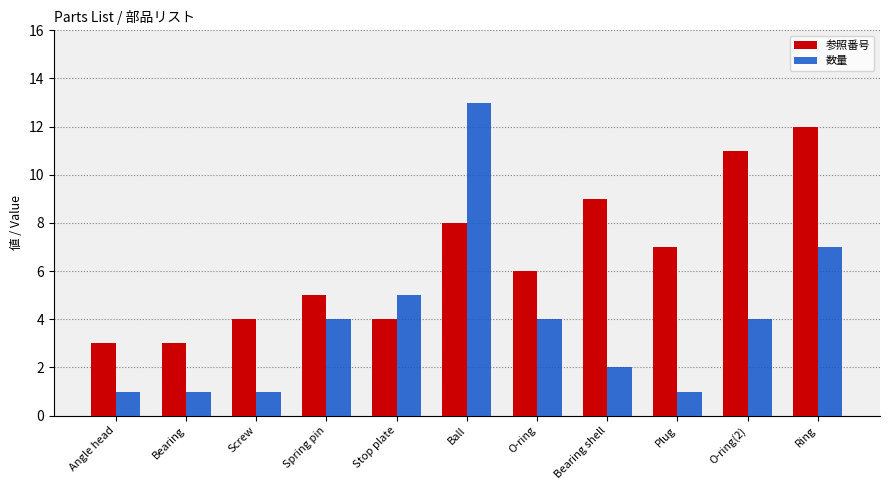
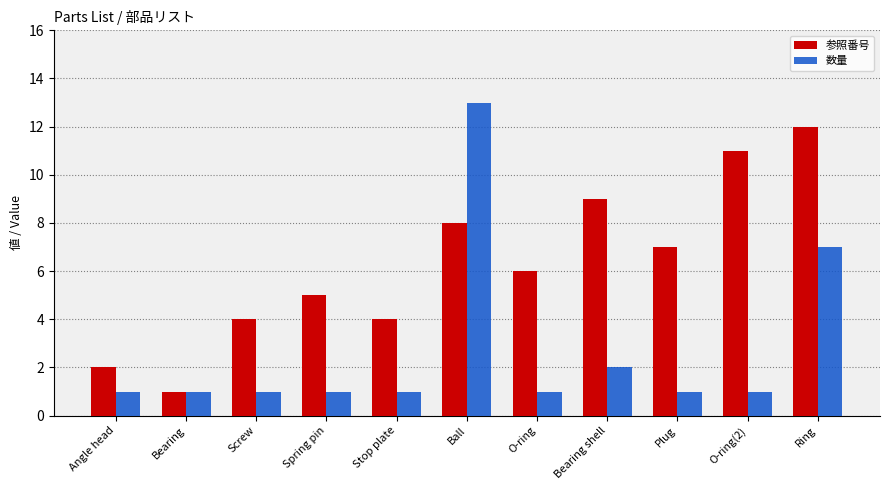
  {
    "参照番号": {
-     "Angle head": 3,
-     "Bearing": 3,
+     "Angle head": 2,
+     "Bearing": 1,
      "Screw": 4,
      "Spring pin": 5,
      "Stop plate": 4,
      "Ball": 8,
      "O-ring": 6,
      "Bearing shell": 9,
      "Plug": 7,
      "O-ring(2)": 11,
      "Ring": 12
    },
    "数量": {
      "Angle head": 1,
      "Bearing": 1,
      "Screw": 1,
-     "Spring pin": 4,
-     "Stop plate": 5,
+     "Spring pin": 1,
+     "Stop plate": 1,
      "Ball": 13,
-     "O-ring": 4,
+     "O-ring": 1,
      "Bearing shell": 2,
      "Plug": 1,
-     "O-ring(2)": 4,
+     "O-ring(2)": 1,
      "Ring": 7
    }
  }
